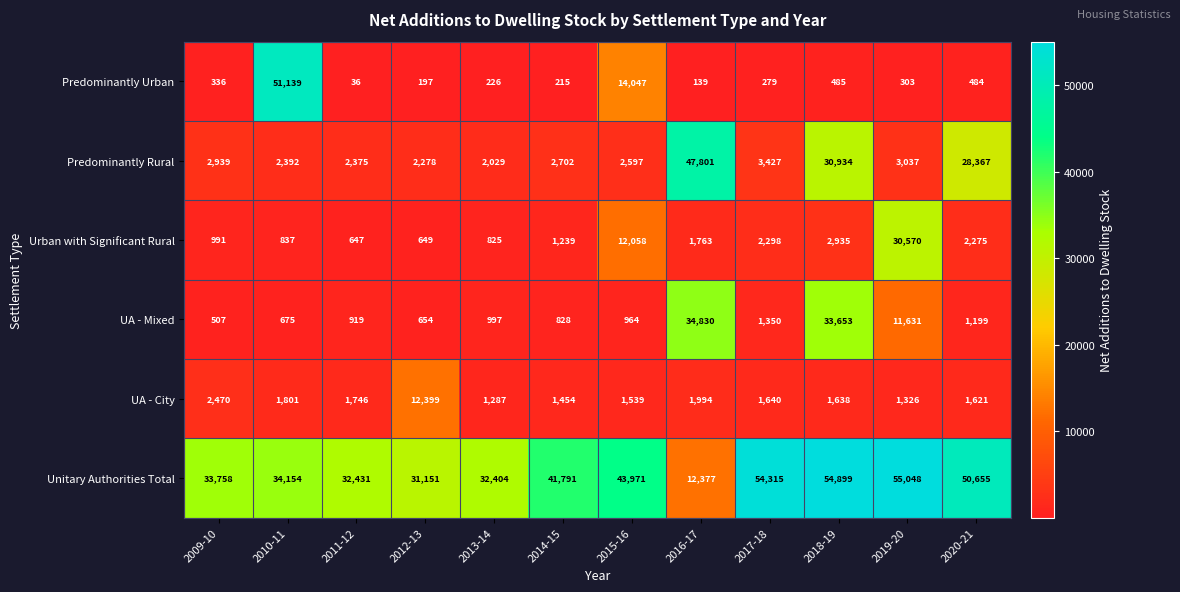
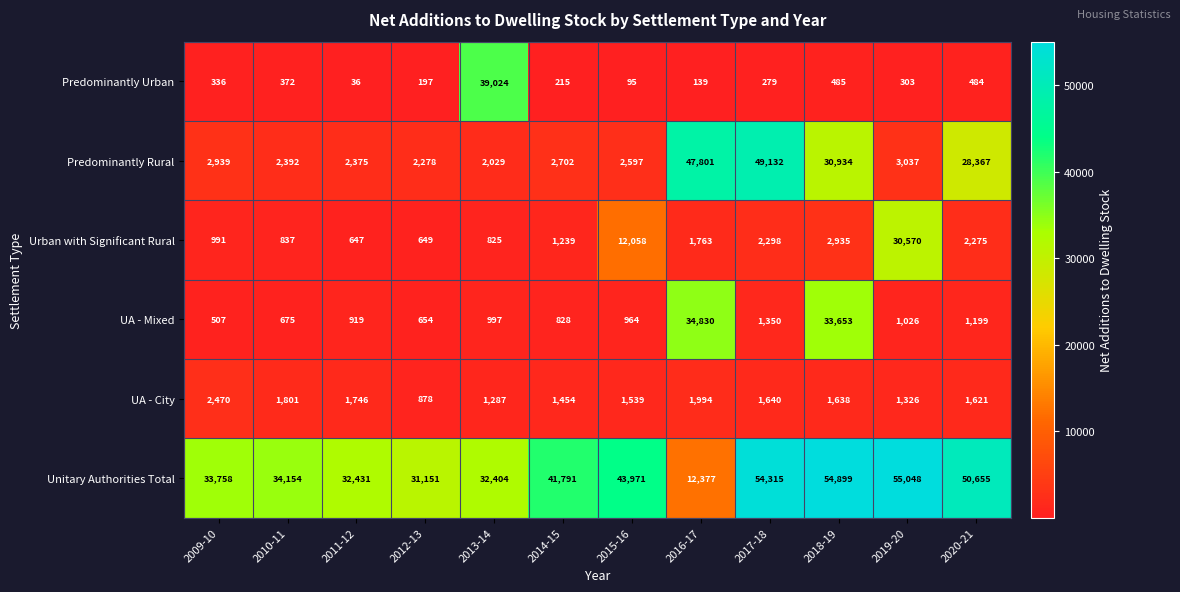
  {
    "Predominantly Urban": {
      "2009-10": "336",
-     "2010-11": "51,139",
+     "2010-11": "372",
      "2011-12": "36",
      "2012-13": "197",
-     "2013-14": "226",
+     "2013-14": "39,024",
      "2014-15": "215",
-     "2015-16": "14,047",
+     "2015-16": "95",
      "2016-17": "139",
      "2017-18": "279",
      "2018-19": "485",
      "2019-20": "303",
      "2020-21": "484"
    },
    "Predominantly Rural": {
      "2009-10": "2,939",
      "2010-11": "2,392",
      "2011-12": "2,375",
      "2012-13": "2,278",
      "2013-14": "2,029",
      "2014-15": "2,702",
      "2015-16": "2,597",
      "2016-17": "47,801",
-     "2017-18": "3,427",
+     "2017-18": "49,132",
      "2018-19": "30,934",
      "2019-20": "3,037",
      "2020-21": "28,367"
    },
    "Urban with Significant Rural": {
      "2009-10": "991",
      "2010-11": "837",
      "2011-12": "647",
      "2012-13": "649",
      "2013-14": "825",
      "2014-15": "1,239",
      "2015-16": "12,058",
      "2016-17": "1,763",
      "2017-18": "2,298",
      "2018-19": "2,935",
      "2019-20": "30,570",
      "2020-21": "2,275"
    },
    "UA - Mixed": {
      "2009-10": "507",
      "2010-11": "675",
      "2011-12": "919",
      "2012-13": "654",
      "2013-14": "997",
      "2014-15": "828",
      "2015-16": "964",
      "2016-17": "34,830",
      "2017-18": "1,350",
      "2018-19": "33,653",
-     "2019-20": "11,631",
+     "2019-20": "1,026",
      "2020-21": "1,199"
    },
    "UA - City": {
      "2009-10": "2,470",
      "2010-11": "1,801",
      "2011-12": "1,746",
-     "2012-13": "12,399",
+     "2012-13": "878",
      "2013-14": "1,287",
      "2014-15": "1,454",
      "2015-16": "1,539",
      "2016-17": "1,994",
      "2017-18": "1,640",
      "2018-19": "1,638",
      "2019-20": "1,326",
      "2020-21": "1,621"
    },
    "Unitary Authorities Total": {
      "2009-10": "33,758",
      "2010-11": "34,154",
      "2011-12": "32,431",
      "2012-13": "31,151",
      "2013-14": "32,404",
      "2014-15": "41,791",
      "2015-16": "43,971",
      "2016-17": "12,377",
      "2017-18": "54,315",
      "2018-19": "54,899",
      "2019-20": "55,048",
      "2020-21": "50,655"
    }
  }
